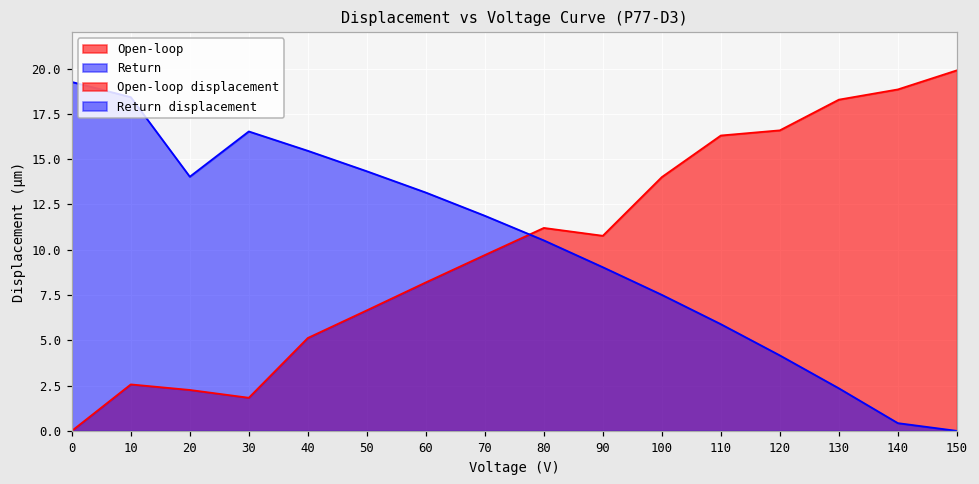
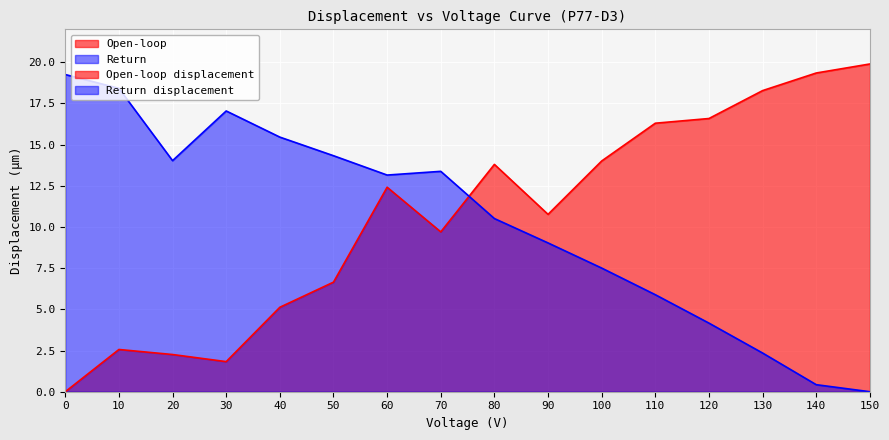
  {
    "Open-loop": {
      "0": 0.0,
      "10": 2.6,
      "20": 2.3,
      "30": 1.8,
      "40": 5.1,
      "50": 6.7,
-     "60": 8.2,
+     "60": 12.4,
      "70": 9.7,
-     "80": 11.2,
+     "80": 13.8,
      "90": 10.8,
      "100": 14.0,
      "110": 16.3,
      "120": 16.6,
      "130": 18.3,
-     "140": 18.8,
+     "140": 19.3,
      "150": 19.9
    },
    "Return": {
      "0": 19.3,
      "20": 14.0,
-     "30": 16.5,
+     "30": 17.0,
      "40": 15.5,
      "50": 14.3,
      "60": 13.2,
-     "70": 11.9,
+     "70": 13.4,
      "80": 10.5,
      "90": 9.0,
      "100": 7.5,
      "110": 5.9,
      "120": 4.2,
      "130": 2.3,
      "140": 0.4,
      "150": 0.0
    }
  }
